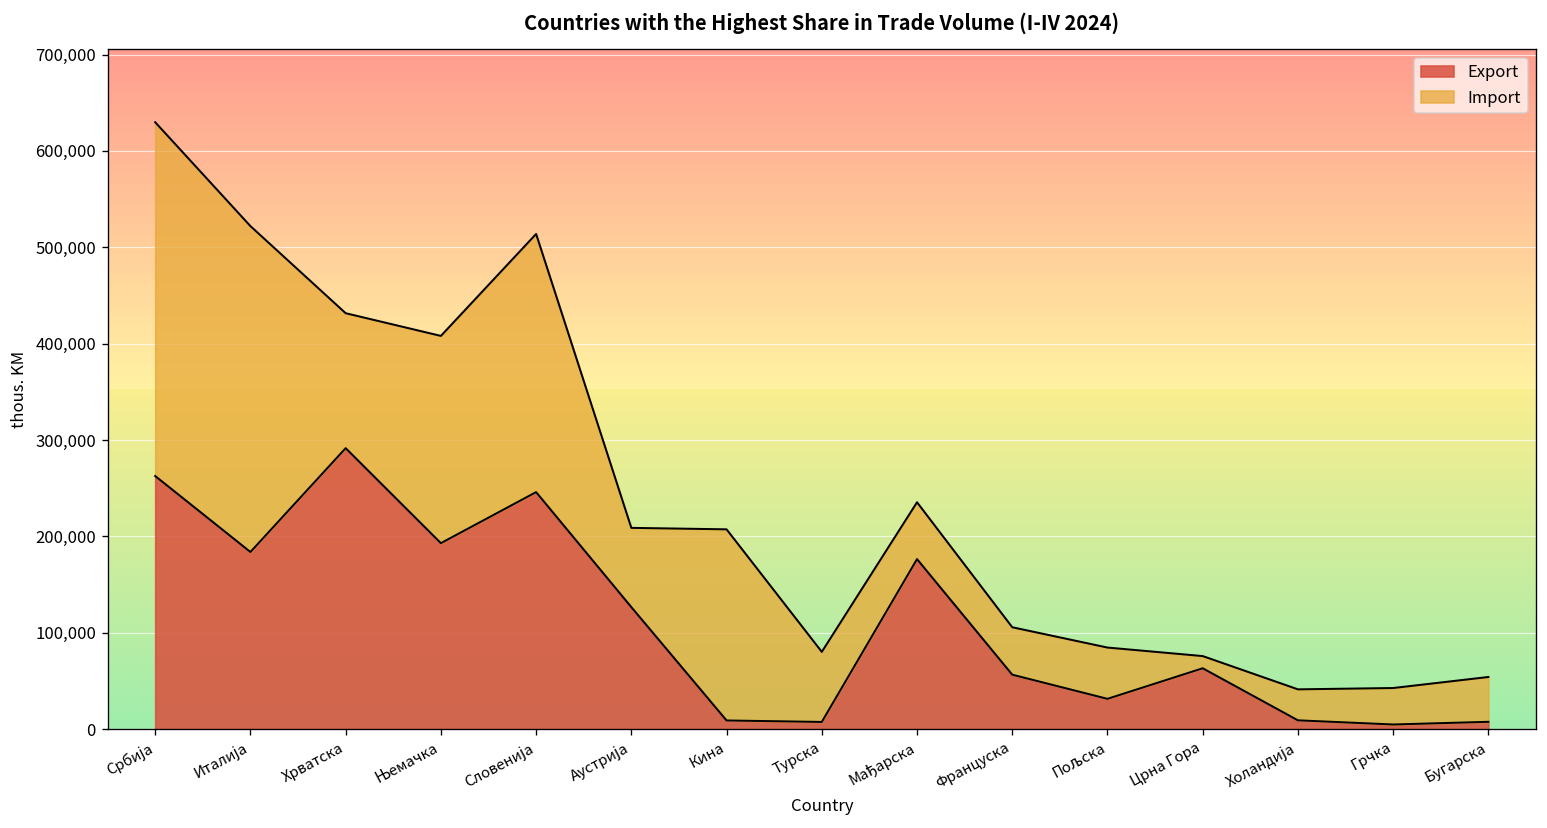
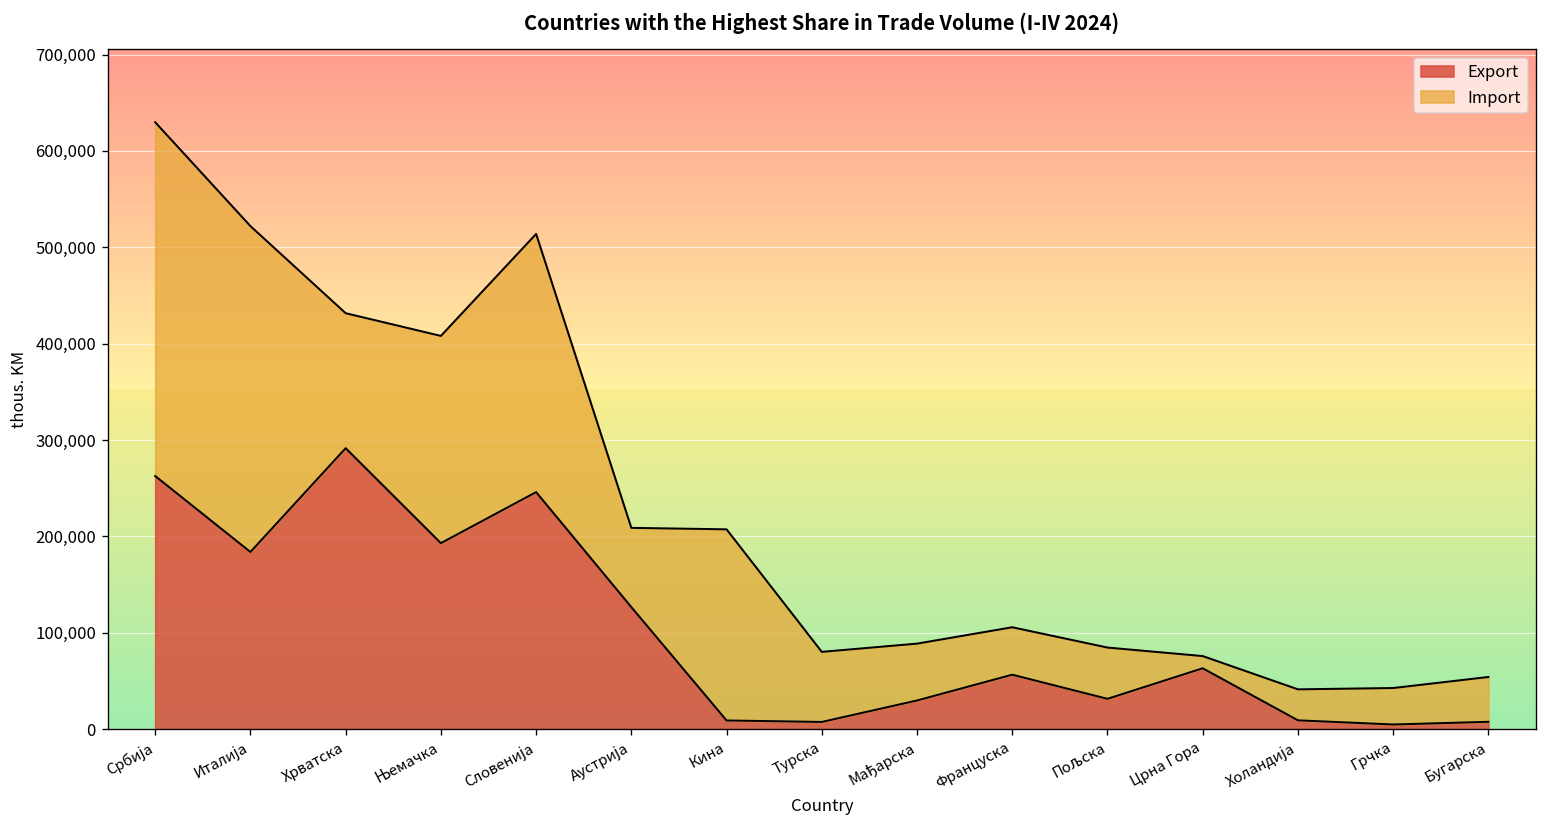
  {
    "Export": {
      "Србија": "260,000",
      "Италија": "180,000",
      "Хрватска": "290,000",
      "Њемачка": "190,000",
      "Словенија": "250,000",
      "Аустрија": "130,000",
      "Кина": "10,000",
      "Турска": "10,000",
-     "Мађарска": "180,000",
+     "Мађарска": "30,000",
      "Француска": "60,000",
      "Пољска": "30,000",
      "Црна Гора": "60,000",
      "Холандија": "10,000",
      "Грчка": "0",
      "Бугарска": "10,000"
    },
    "Import": {
      "Србија": "370,000",
      "Италија": "340,000",
      "Хрватска": "140,000",
      "Њемачка": "220,000",
      "Словенија": "270,000",
      "Аустрија": "80,000",
      "Кина": "200,000",
      "Турска": "70,000",
      "Мађарска": "60,000",
      "Француска": "50,000",
      "Пољска": "50,000",
      "Црна Гора": "10,000",
      "Холандија": "30,000",
      "Грчка": "40,000",
      "Бугарска": "50,000"
    }
  }
